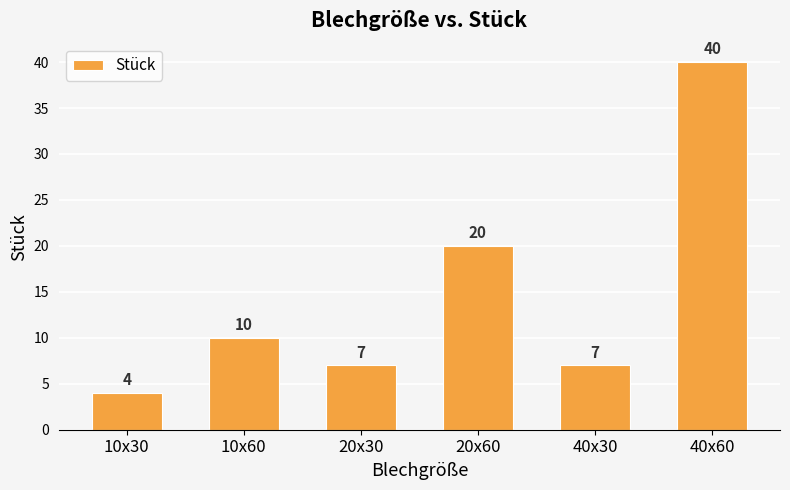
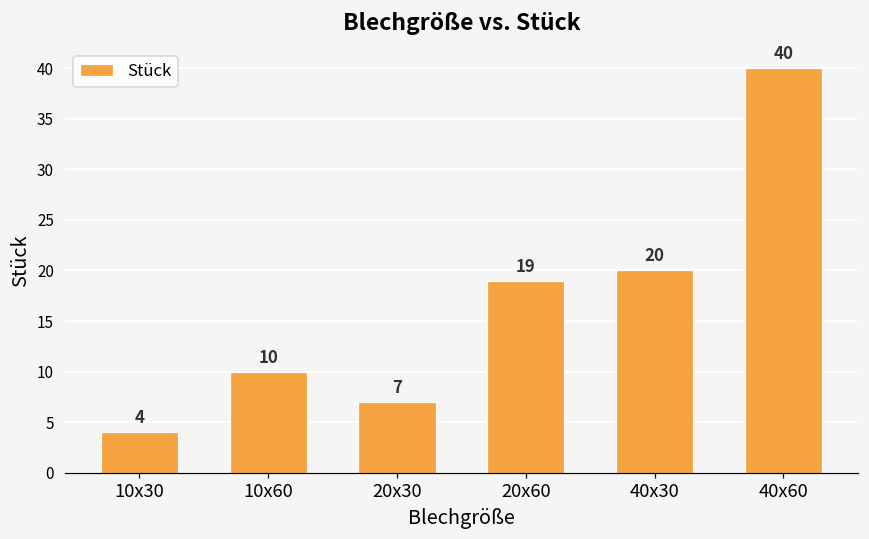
  {
    "10x30": 4,
    "10x60": 10,
    "20x30": 7,
-   "20x60": 20,
-   "40x30": 7,
+   "20x60": 19,
+   "40x30": 20,
    "40x60": 40
  }
